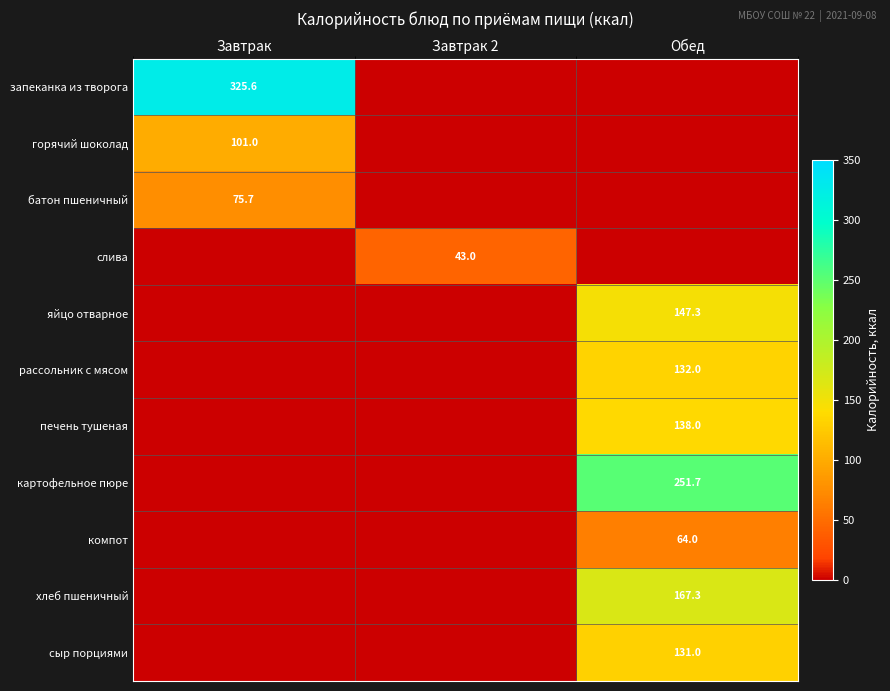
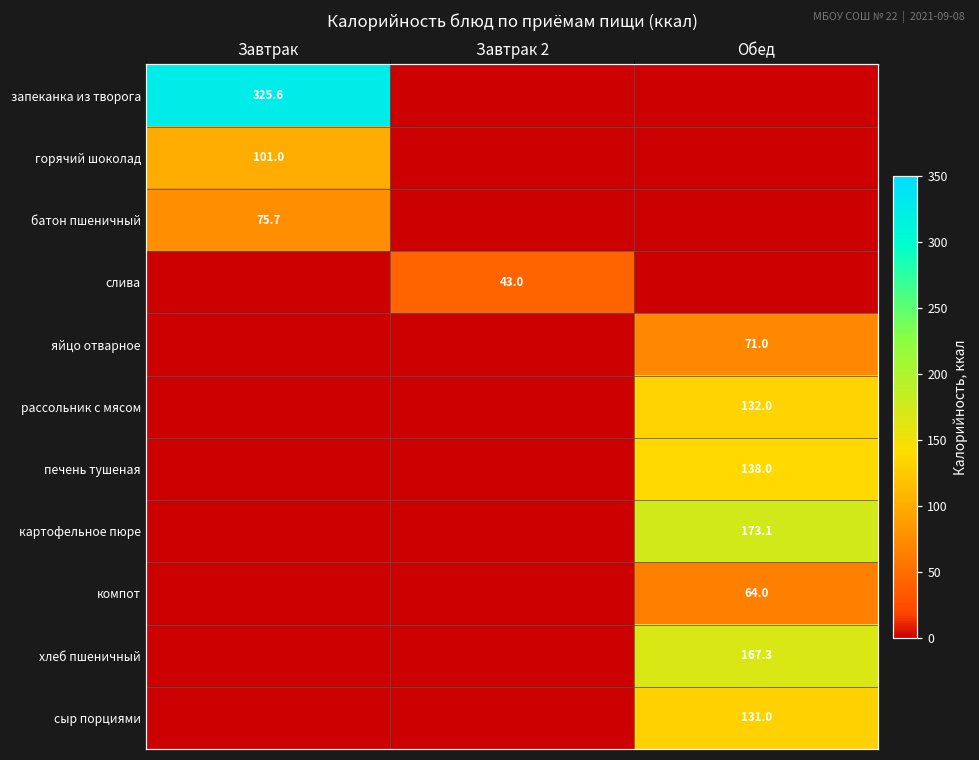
  {
    "запеканка из творога": {
      "Завтрак": 325.6
    },
    "горячий шоколад": {
      "Завтрак": 101.0
    },
    "батон пшеничный": {
      "Завтрак": 75.7
    },
    "слива": {
      "Завтрак 2": 43.0
    },
    "яйцо отварное": {
-     "Обед": 147.3
+     "Обед": 71.0
    },
    "рассольник с мясом": {
      "Обед": 132.0
    },
    "печень тушеная": {
      "Обед": 138.0
    },
    "картофельное пюре": {
-     "Обед": 251.7
+     "Обед": 173.1
    },
    "компот": {
      "Обед": 64.0
    },
    "хлеб пшеничный": {
      "Обед": 167.3
    },
    "сыр порциями": {
      "Обед": 131.0
    }
  }
